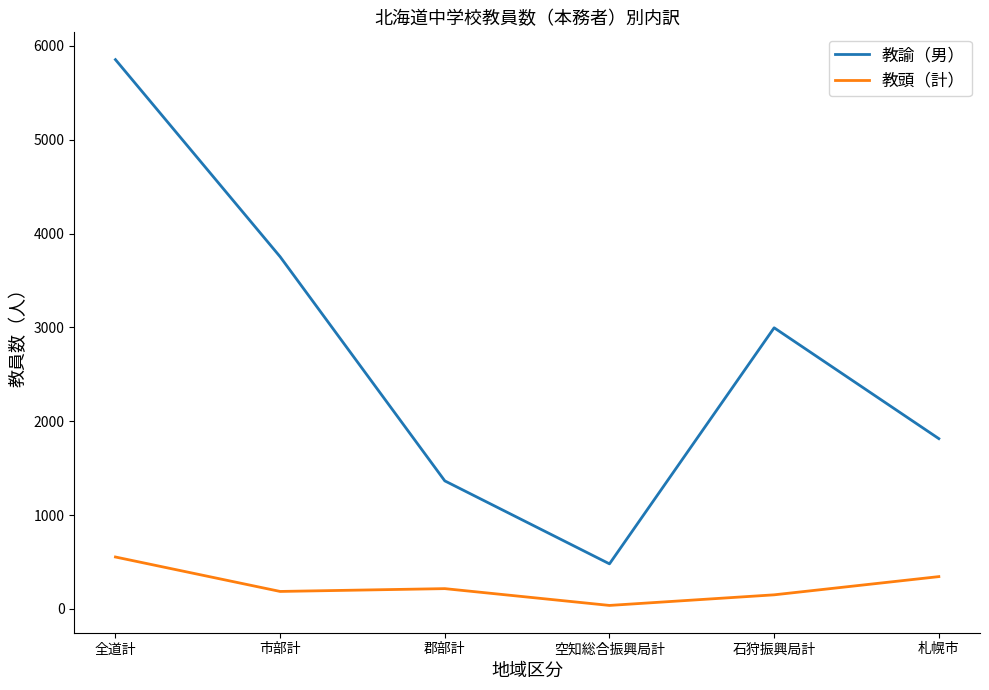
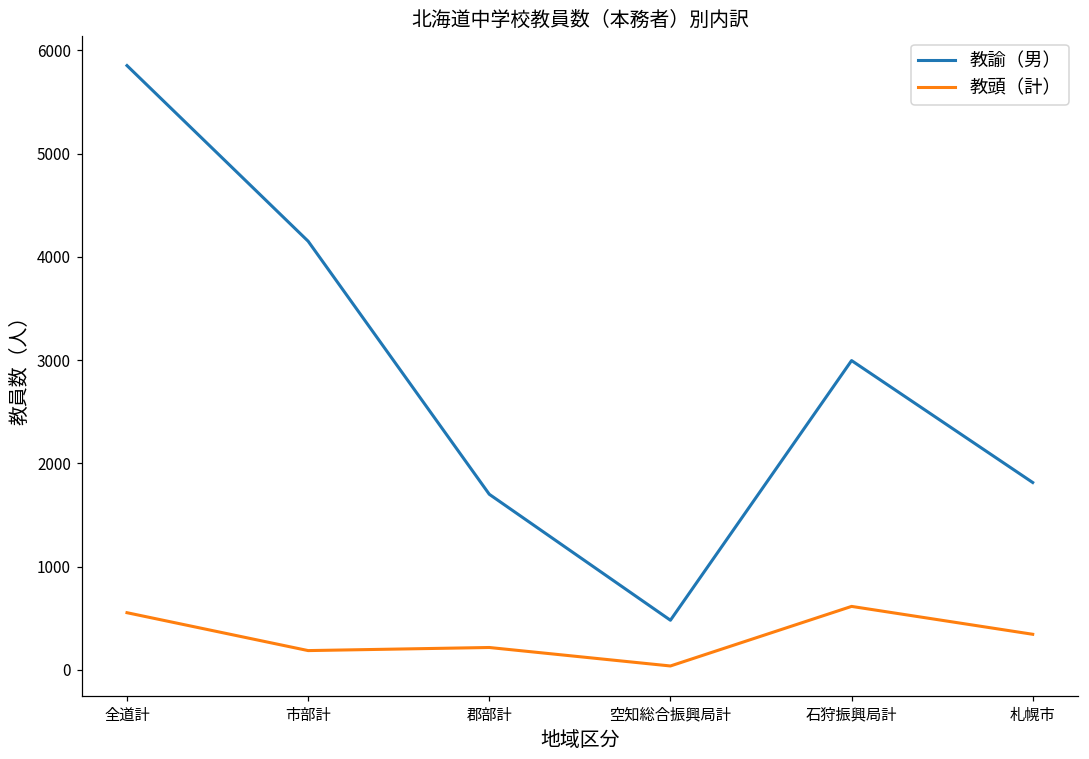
  {
    "教諭（男）": {
      "全道計": 5900,
-     "市部計": 3800,
-     "郡部計": 1400,
+     "市部計": 4200,
+     "郡部計": 1700,
      "空知総合振興局計": 500,
      "石狩振興局計": 3000,
      "札幌市": 1800
    },
    "教頭（計）": {
      "全道計": 600,
      "市部計": 200,
      "郡部計": 200,
      "空知総合振興局計": 0,
-     "石狩振興局計": 200,
+     "石狩振興局計": 600,
      "札幌市": 300
    }
  }
